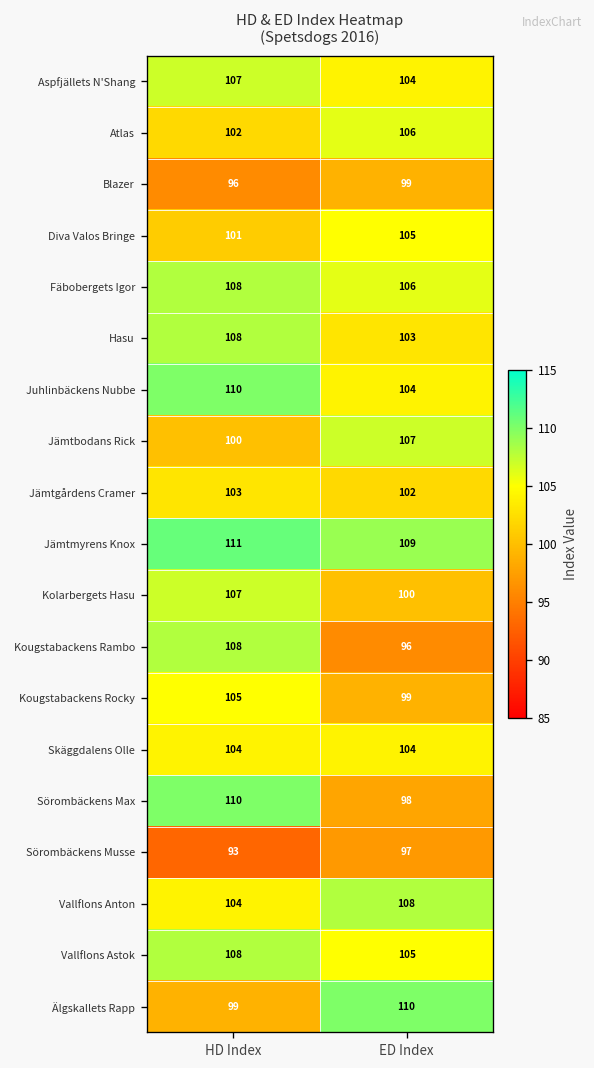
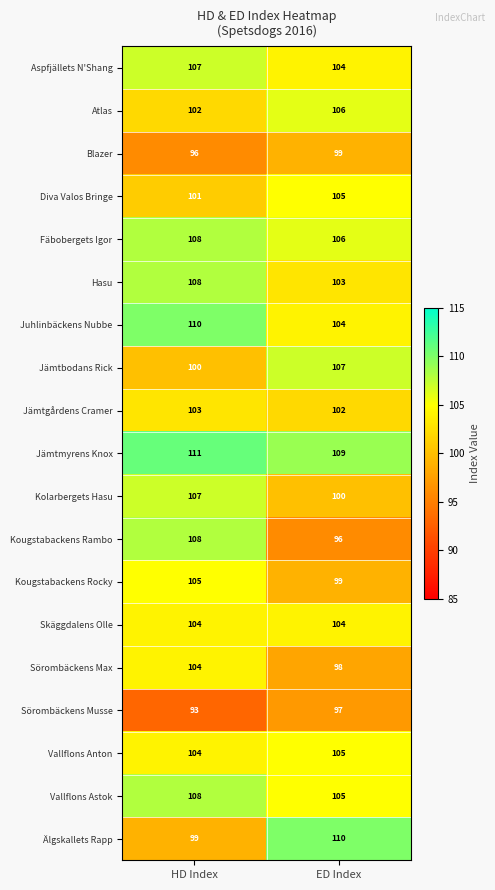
  {
    "Aspfjällets N'Shang": {
      "HD Index": 107,
      "ED Index": 104
    },
    "Atlas": {
      "HD Index": 102,
      "ED Index": 106
    },
    "Blazer": {
      "HD Index": 96,
      "ED Index": 99
    },
    "Diva Valos Bringe": {
      "HD Index": 101,
      "ED Index": 105
    },
    "Fäbobergets Igor": {
      "HD Index": 108,
      "ED Index": 106
    },
    "Hasu": {
      "HD Index": 108,
      "ED Index": 103
    },
    "Juhlinbäckens Nubbe": {
      "HD Index": 110,
      "ED Index": 104
    },
    "Jämtbodans Rick": {
      "HD Index": 100,
      "ED Index": 107
    },
    "Jämtgårdens Cramer": {
      "HD Index": 103,
      "ED Index": 102
    },
    "Jämtmyrens Knox": {
      "HD Index": 111,
      "ED Index": 109
    },
    "Kolarbergets Hasu": {
      "HD Index": 107,
      "ED Index": 100
    },
    "Kougstabackens Rambo": {
      "HD Index": 108,
      "ED Index": 96
    },
    "Kougstabackens Rocky": {
      "HD Index": 105,
      "ED Index": 99
    },
    "Skäggdalens Olle": {
      "HD Index": 104,
      "ED Index": 104
    },
    "Sörombäckens Max": {
-     "HD Index": 110,
+     "HD Index": 104,
      "ED Index": 98
    },
    "Sörombäckens Musse": {
      "HD Index": 93,
      "ED Index": 97
    },
    "Vallflons Anton": {
      "HD Index": 104,
-     "ED Index": 108
+     "ED Index": 105
    },
    "Vallflons Astok": {
      "HD Index": 108,
      "ED Index": 105
    },
    "Älgskallets Rapp": {
      "HD Index": 99,
      "ED Index": 110
    }
  }
